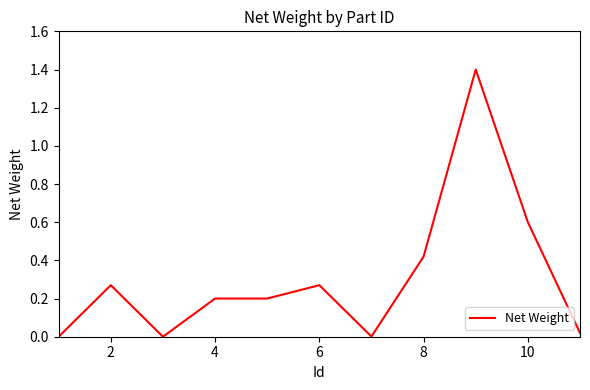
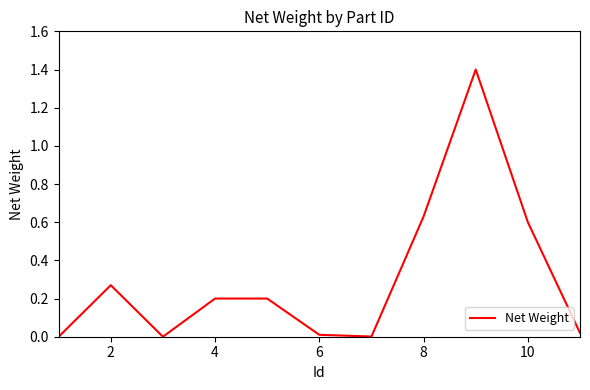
  {
    "2": 0.27,
    "4": 0.20,
-   "6": 0.27,
-   "8": 0.42,
+   "6": 0.01,
+   "8": 0.63,
    "10": 0.60
  }
